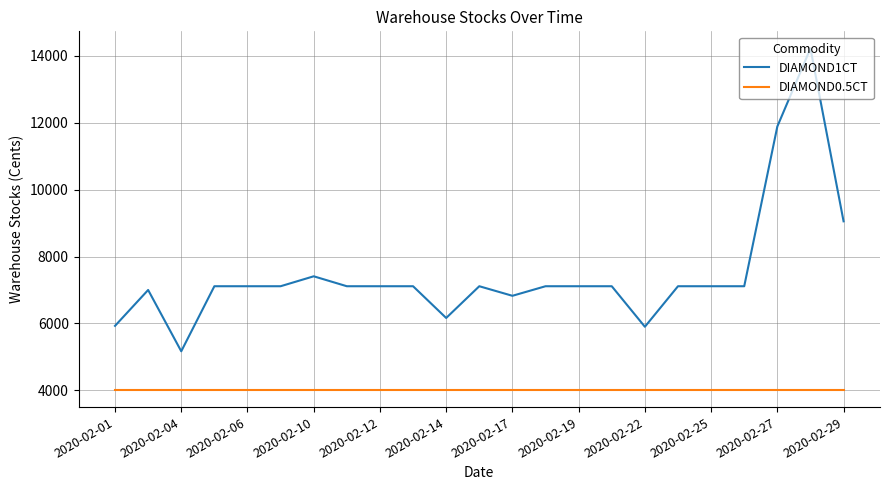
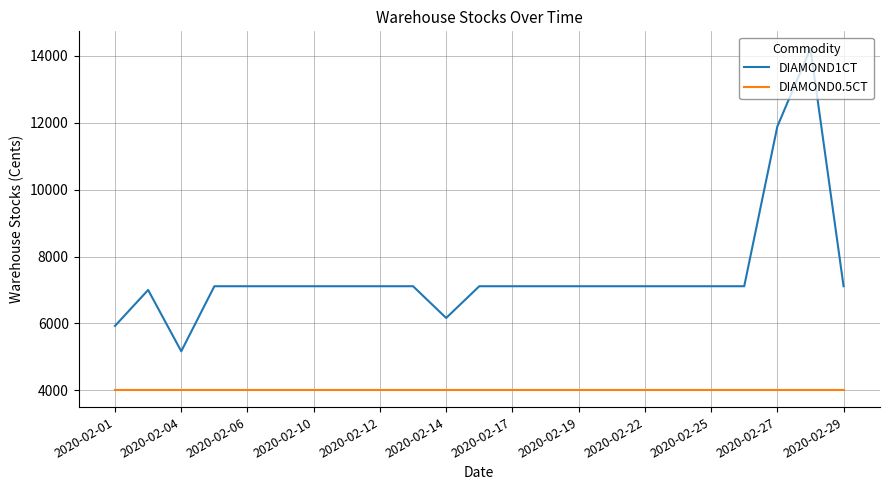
  {
    "DIAMOND1CT": {
      "2020-02-01": 5900,
      "2020-02-04": 5200,
      "2020-02-06": 7100,
-     "2020-02-10": 7400,
+     "2020-02-10": 7100,
      "2020-02-12": 7100,
      "2020-02-14": 6200,
-     "2020-02-17": 6800,
+     "2020-02-17": 7100,
      "2020-02-19": 7100,
-     "2020-02-22": 5900,
+     "2020-02-22": 7100,
      "2020-02-25": 7100,
      "2020-02-27": 11900,
-     "2020-02-29": 9100
+     "2020-02-29": 7100
    },
    "DIAMOND0.5CT": {
      "2020-02-01": 4000,
      "2020-02-04": 4000,
      "2020-02-06": 4000,
      "2020-02-10": 4000,
      "2020-02-12": 4000,
      "2020-02-14": 4000,
      "2020-02-17": 4000,
      "2020-02-19": 4000,
      "2020-02-22": 4000,
      "2020-02-25": 4000,
      "2020-02-27": 4000,
      "2020-02-29": 4000
    }
  }
